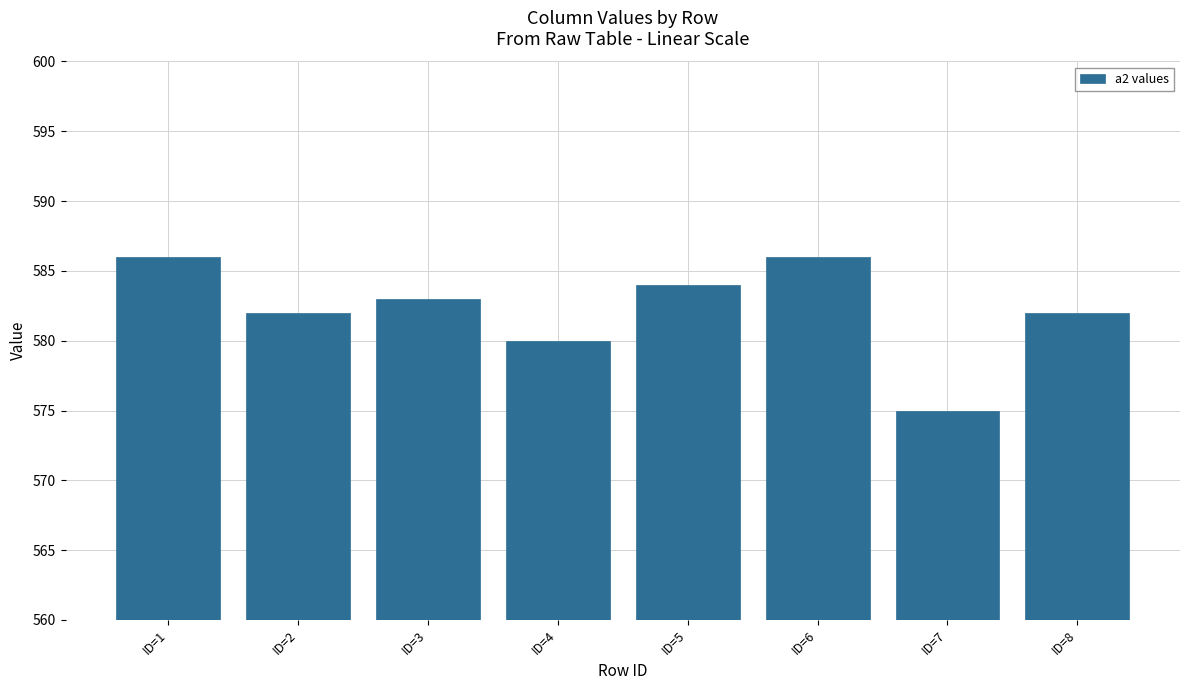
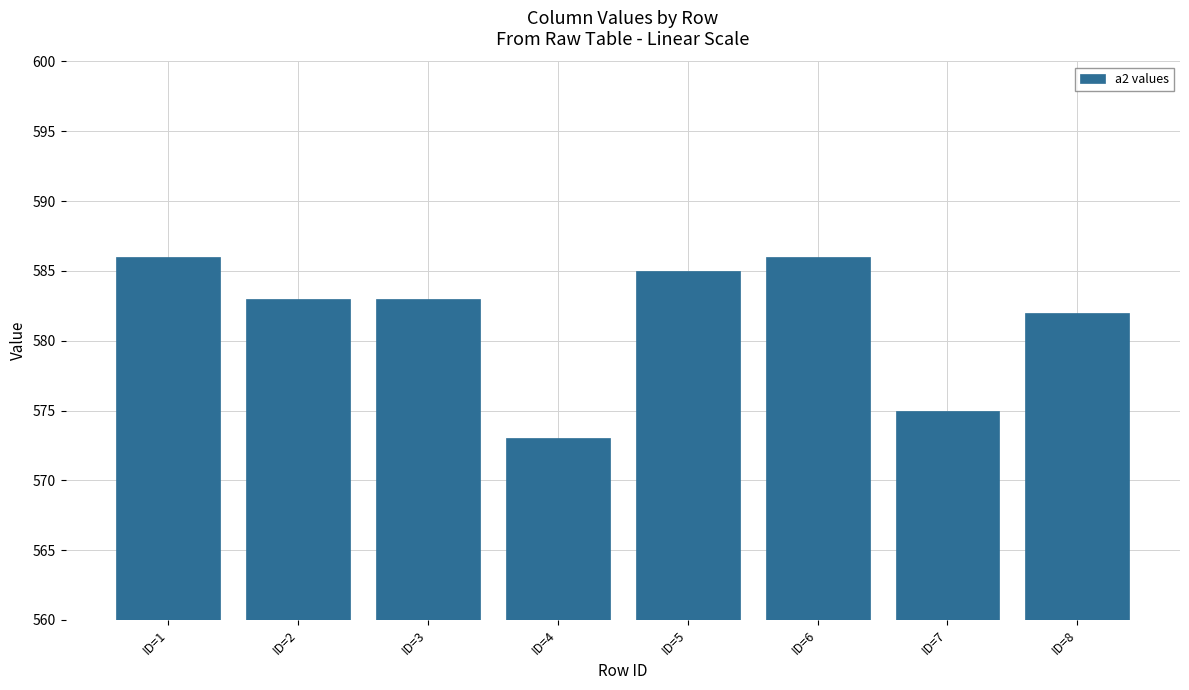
  {
    "ID=1": 586,
-   "ID=2": 582,
+   "ID=2": 583,
    "ID=3": 583,
-   "ID=4": 580,
-   "ID=5": 584,
+   "ID=4": 573,
+   "ID=5": 585,
    "ID=6": 586,
    "ID=7": 575,
    "ID=8": 582
  }
